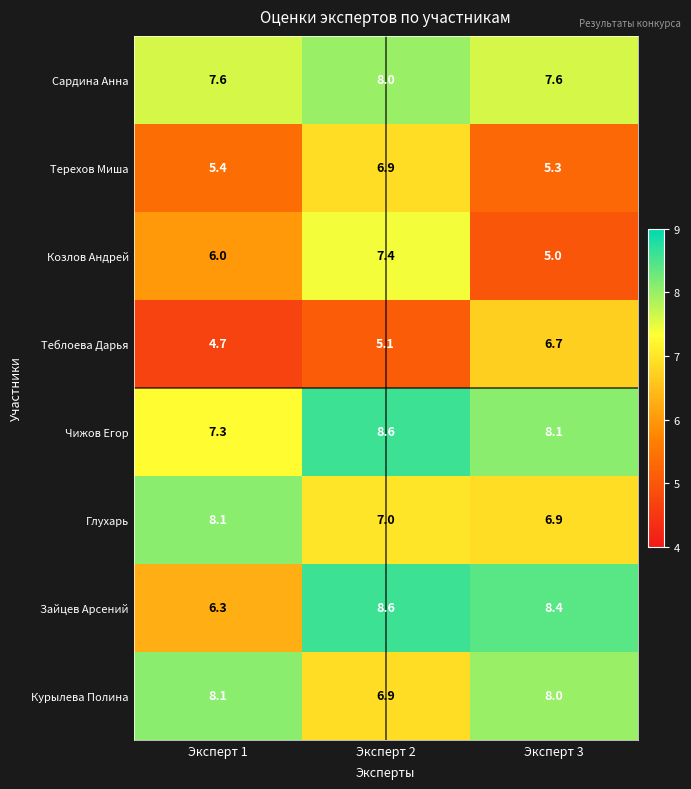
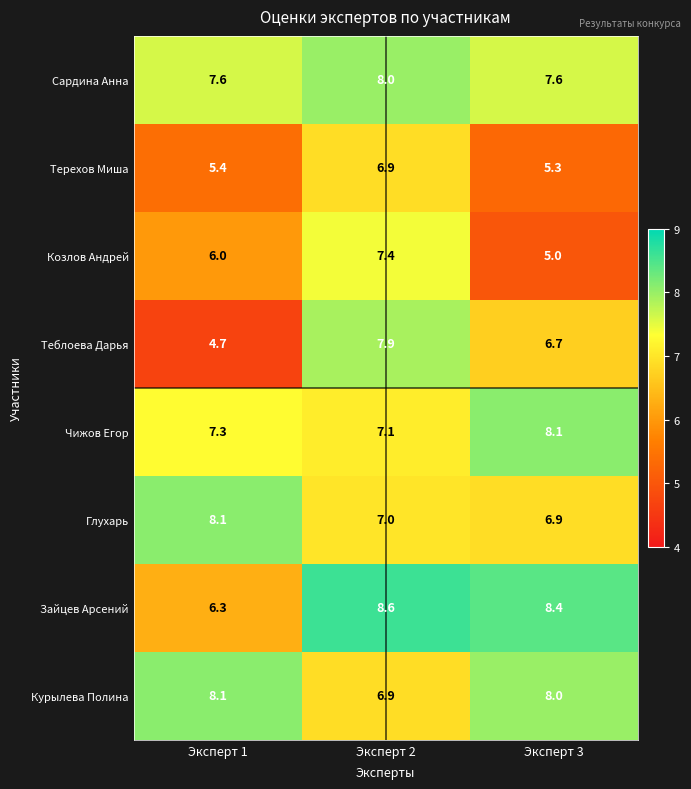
  {
    "Сардина Анна": {
      "Эксперт 1": 7.6,
      "Эксперт 2": 8.0,
      "Эксперт 3": 7.6
    },
    "Терехов Миша": {
      "Эксперт 1": 5.4,
      "Эксперт 2": 6.9,
      "Эксперт 3": 5.3
    },
    "Козлов Андрей": {
      "Эксперт 1": 6.0,
      "Эксперт 2": 7.4,
      "Эксперт 3": 5.0
    },
    "Теблоева Дарья": {
      "Эксперт 1": 4.7,
-     "Эксперт 2": 5.1,
+     "Эксперт 2": 7.9,
      "Эксперт 3": 6.7
    },
    "Чижов Егор": {
      "Эксперт 1": 7.3,
-     "Эксперт 2": 8.6,
+     "Эксперт 2": 7.1,
      "Эксперт 3": 8.1
    },
    "Глухарь": {
      "Эксперт 1": 8.1,
      "Эксперт 2": 7.0,
      "Эксперт 3": 6.9
    },
    "Зайцев Арсений": {
      "Эксперт 1": 6.3,
      "Эксперт 2": 8.6,
      "Эксперт 3": 8.4
    },
    "Курылева Полина": {
      "Эксперт 1": 8.1,
      "Эксперт 2": 6.9,
      "Эксперт 3": 8.0
    }
  }
